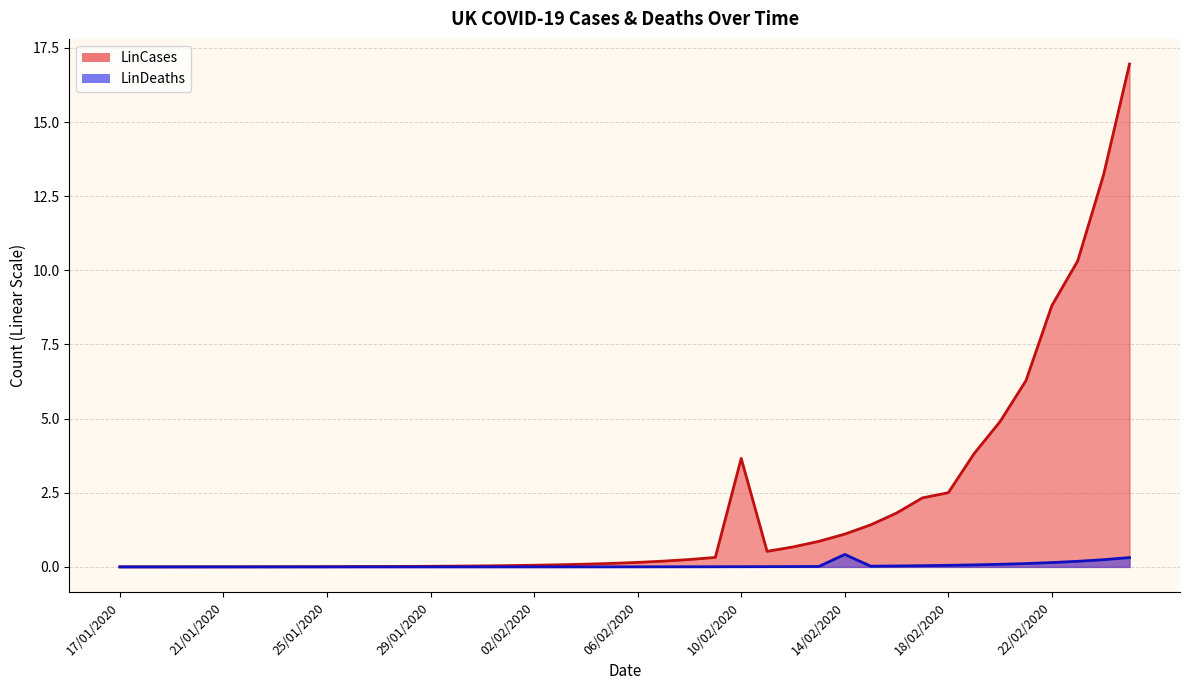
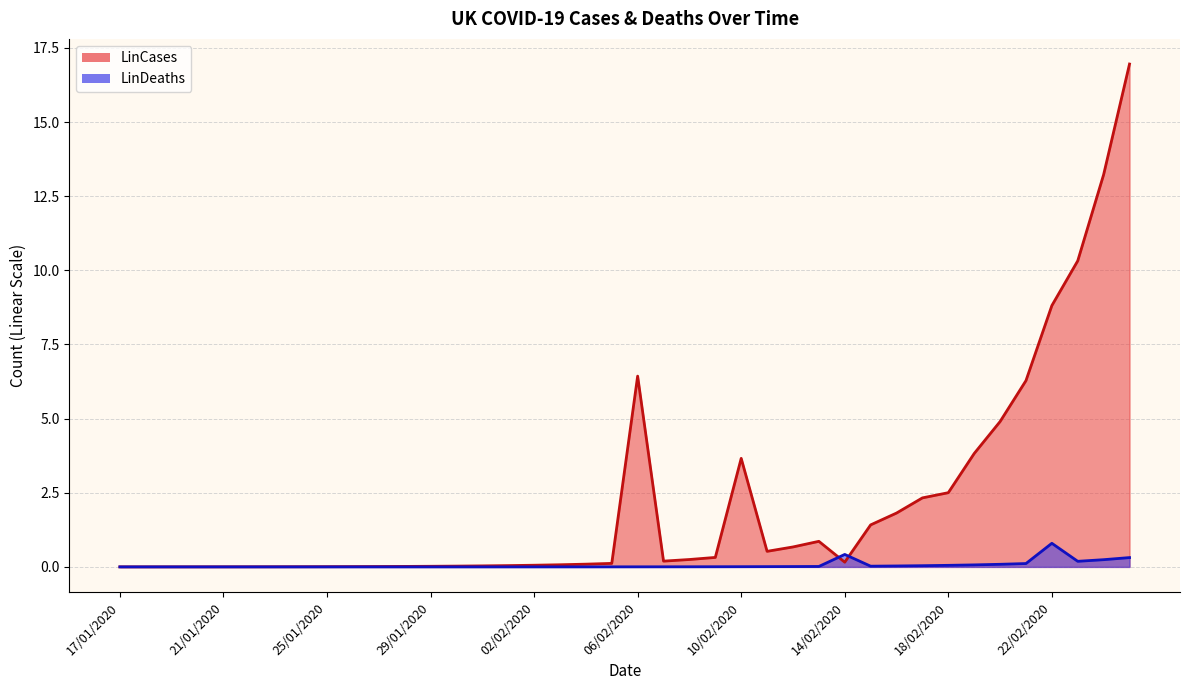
  {
    "LinCases": {
-     "06/02/2020": 0.2,
+     "06/02/2020": 6.4,
      "10/02/2020": 3.7,
-     "14/02/2020": 1.1,
+     "14/02/2020": 0.2,
      "18/02/2020": 2.5,
      "22/02/2020": 8.8
    },
    "LinDeaths": {
      "06/02/2020": 0.0,
      "10/02/2020": 0.0,
      "14/02/2020": 0.4,
      "18/02/2020": 0.1,
-     "22/02/2020": 0.1
+     "22/02/2020": 0.8
    }
  }
